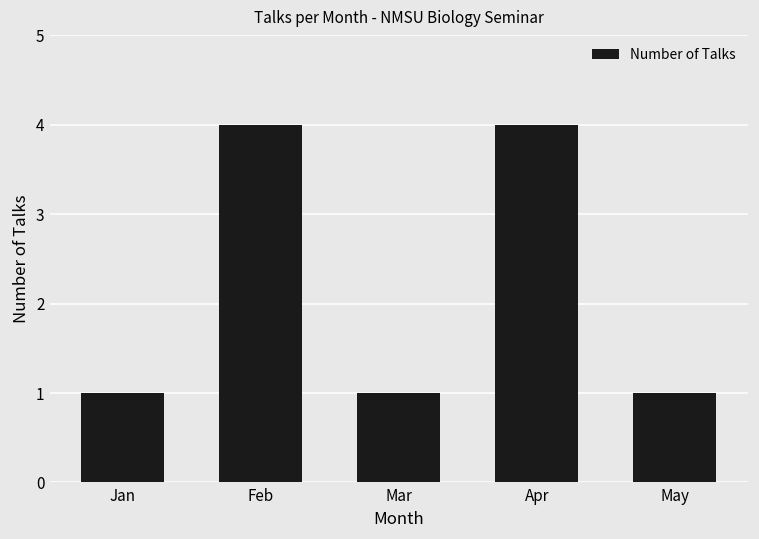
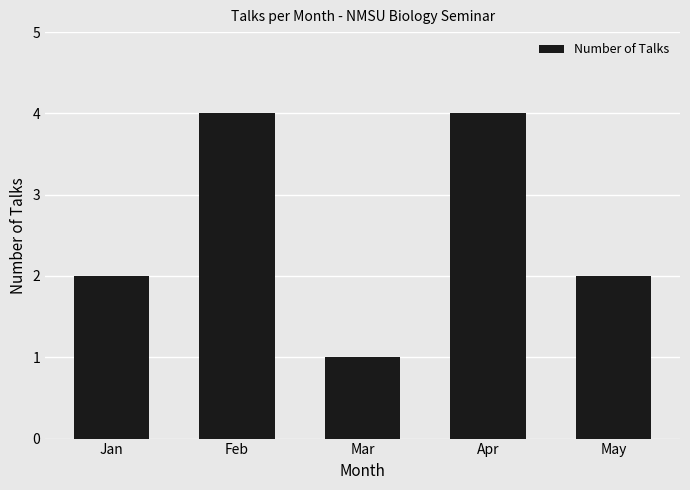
  {
-   "Jan": 1,
+   "Jan": 2,
    "Feb": 4,
    "Mar": 1,
    "Apr": 4,
-   "May": 1
+   "May": 2
  }
